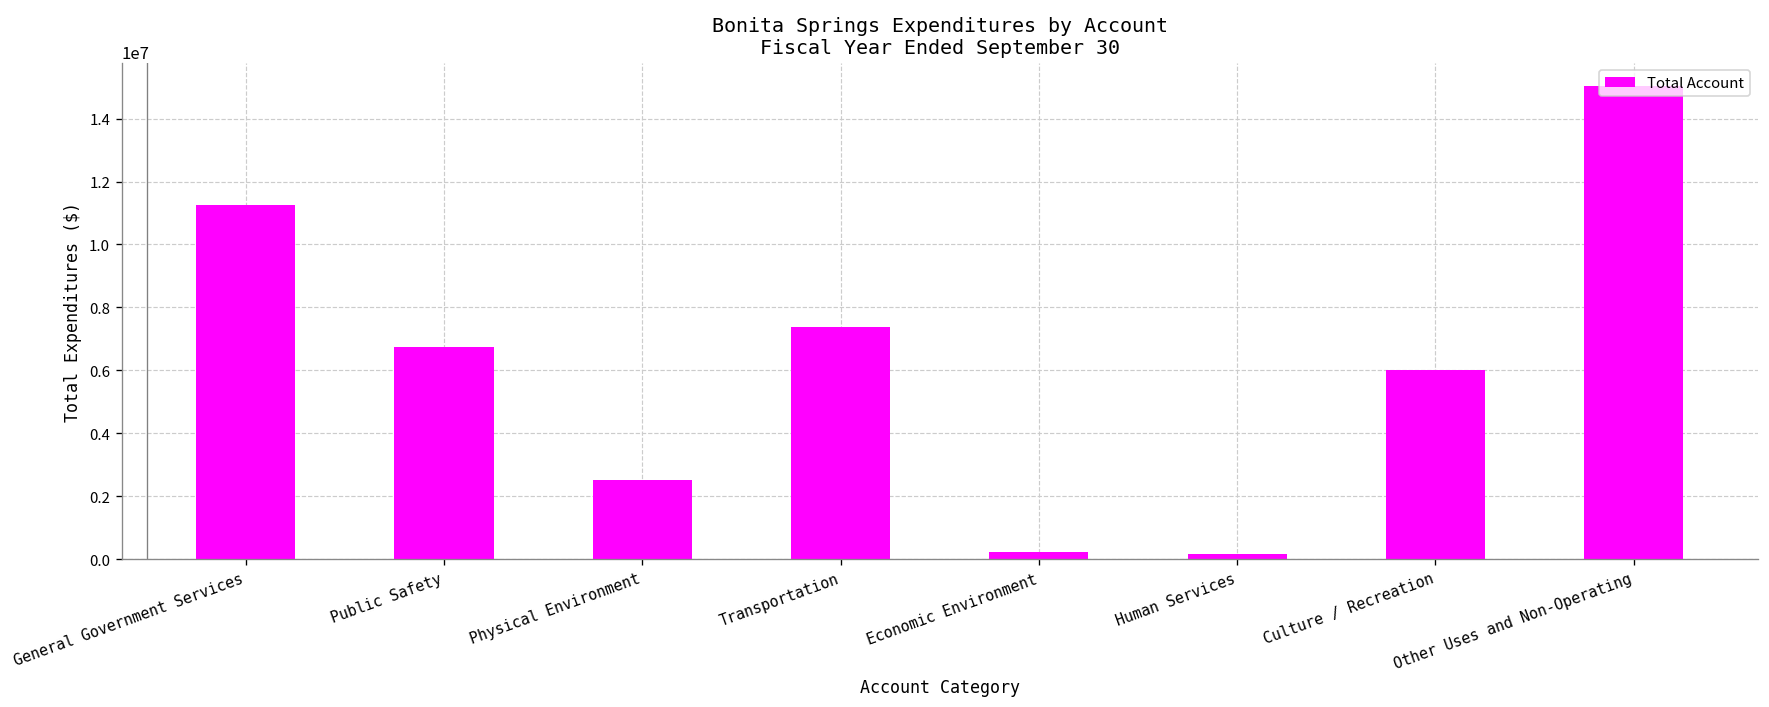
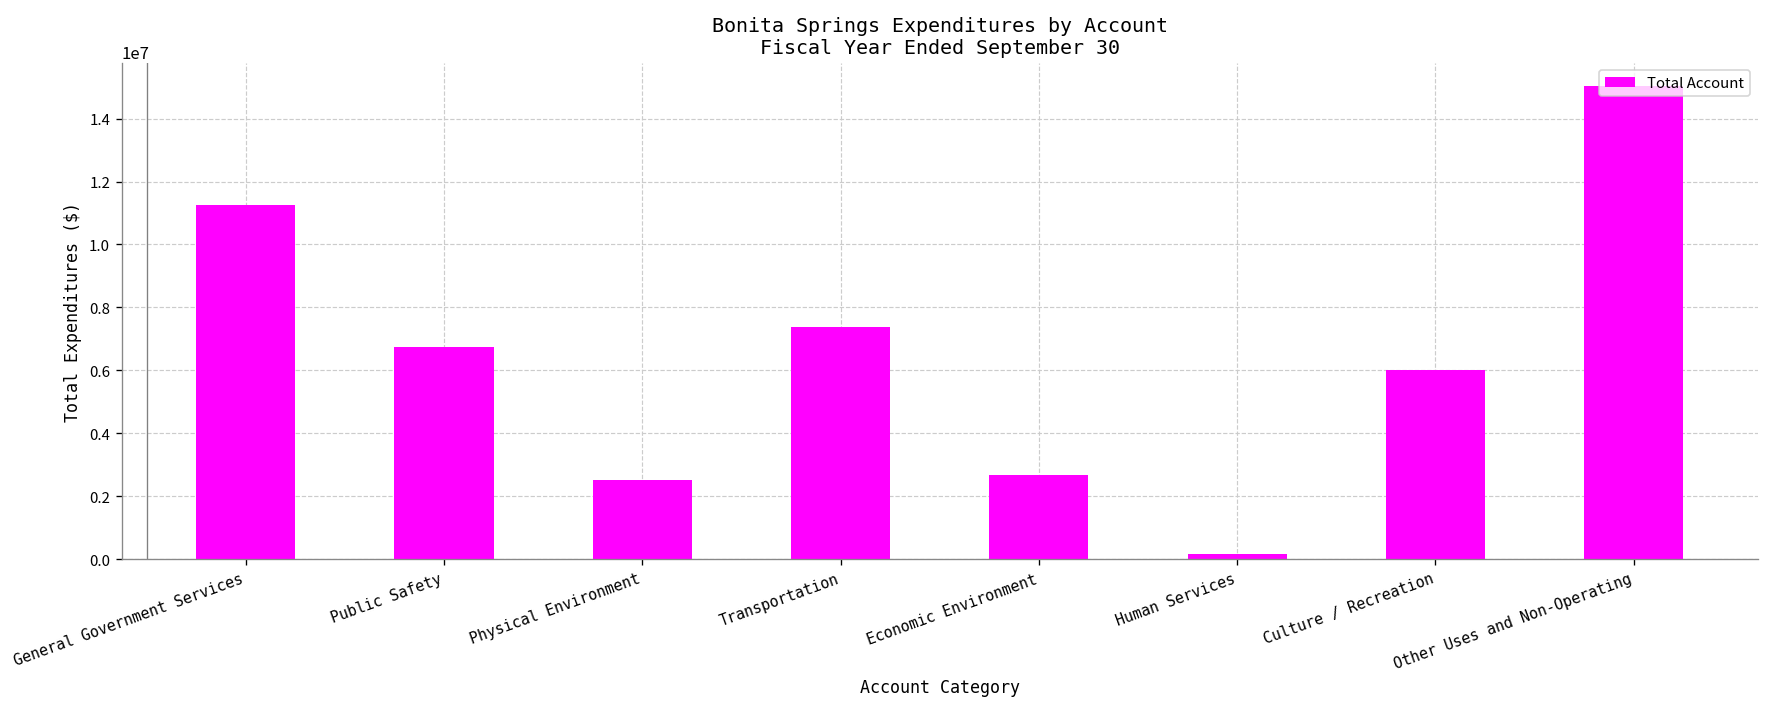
  {
    "General Government Services": 11300000,
    "Public Safety": 6700000,
    "Physical Environment": 2500000,
    "Transportation": 7400000,
-   "Economic Environment": 200000,
+   "Economic Environment": 2700000,
    "Human Services": 100000,
    "Culture / Recreation": 6000000
  }
